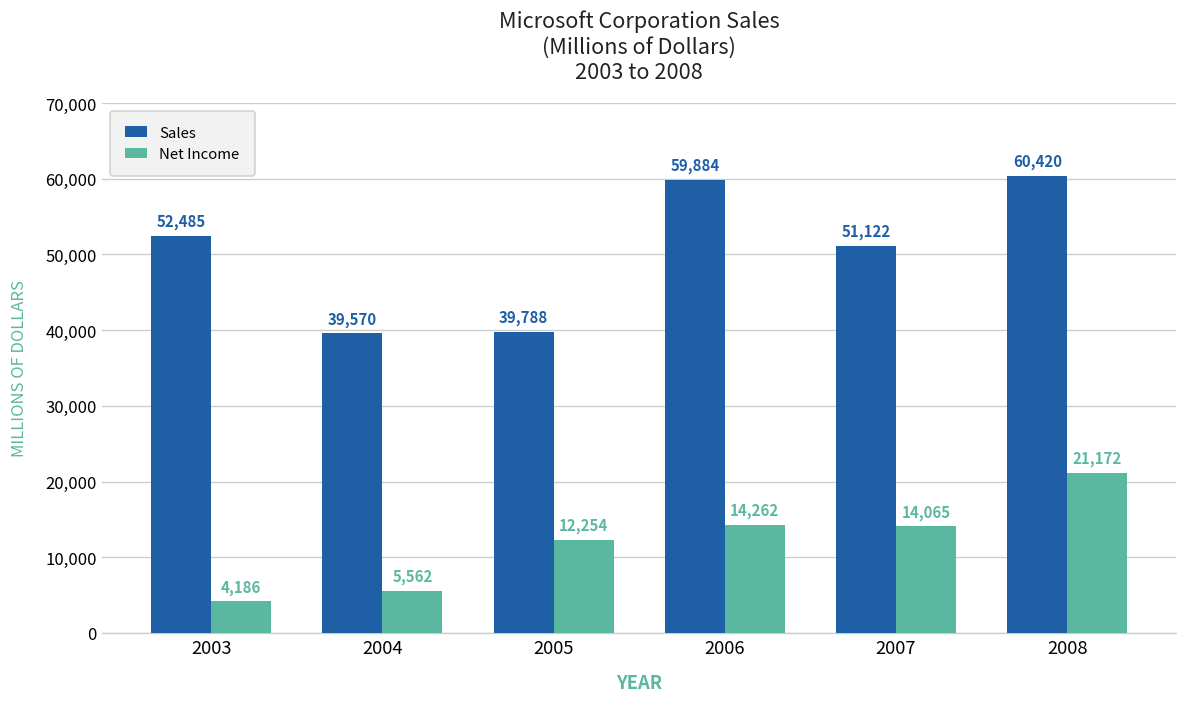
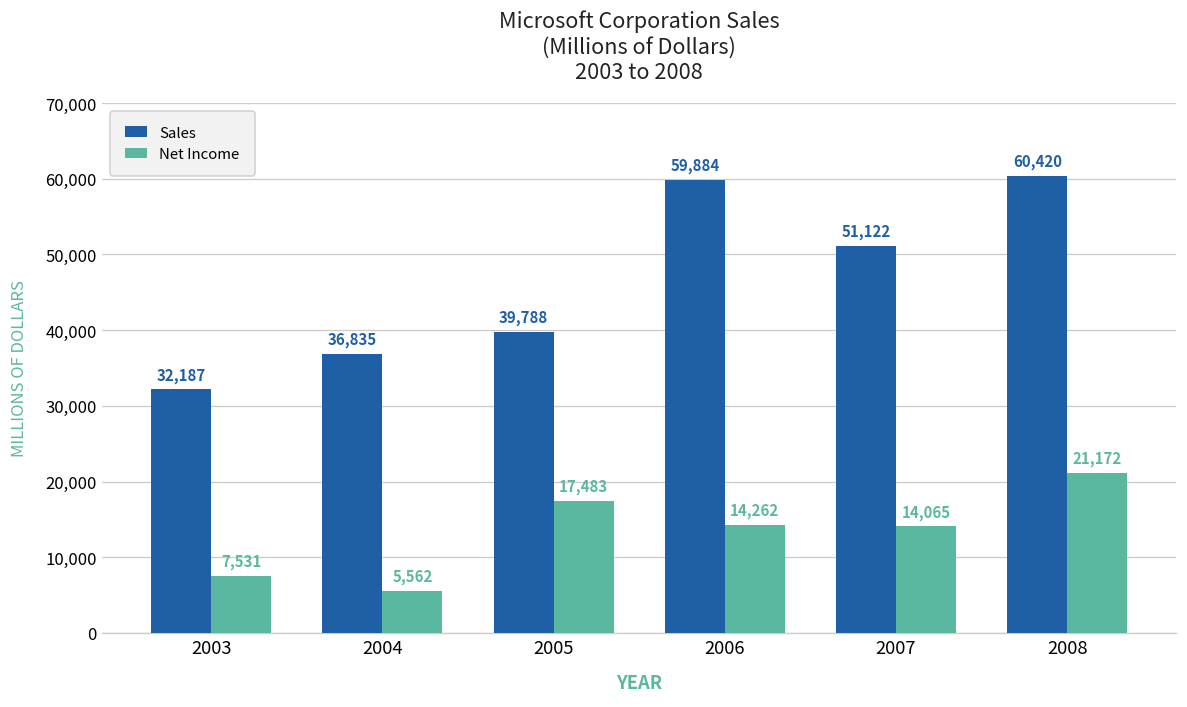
  {
    "Sales": {
-     "2003": "52,485",
-     "2004": "39,570",
+     "2003": "32,187",
+     "2004": "36,835",
      "2005": "39,788",
      "2006": "59,884",
      "2007": "51,122",
      "2008": "60,420"
    },
    "Net Income": {
-     "2003": "4,186",
+     "2003": "7,531",
      "2004": "5,562",
-     "2005": "12,254",
+     "2005": "17,483",
      "2006": "14,262",
      "2007": "14,065",
      "2008": "21,172"
    }
  }
